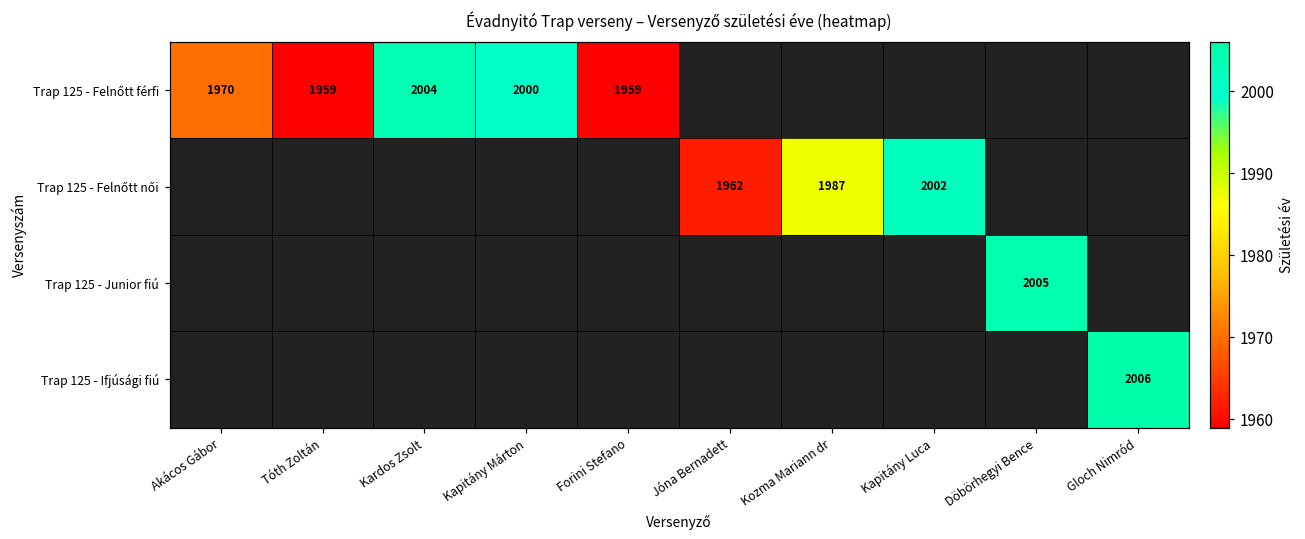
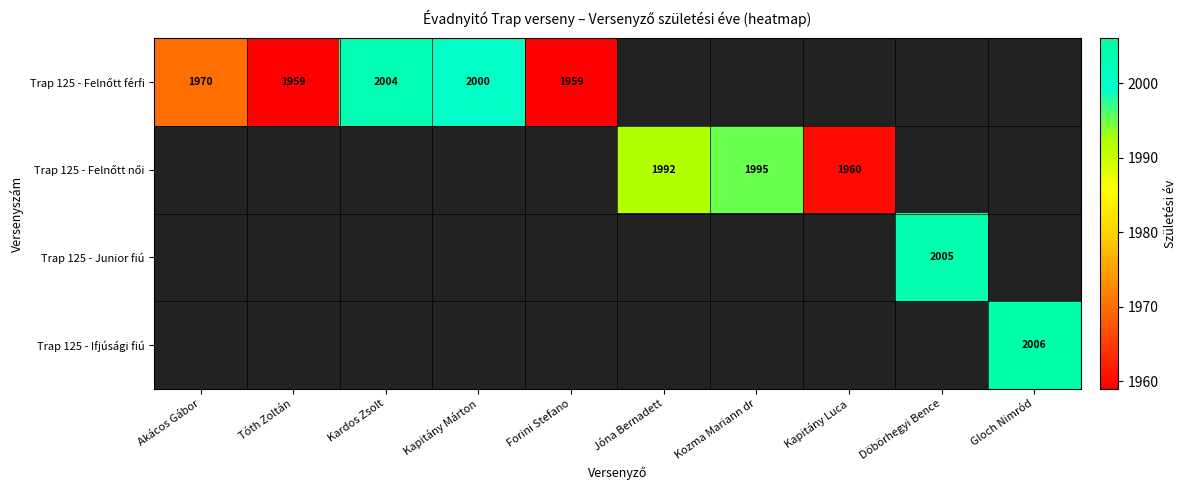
  {
    "Trap 125 - Felnőtt férfi": {
      "Akácos Gábor": 1970,
      "Tóth Zoltán": 1959,
      "Kardos Zsolt": 2004,
      "Kapitány Márton": 2000,
      "Forini Stefano": 1959
    },
    "Trap 125 - Felnőtt női": {
-     "Jóna Bernadett": 1962,
-     "Kozma Mariann dr": 1987,
-     "Kapitány Luca": 2002
+     "Jóna Bernadett": 1992,
+     "Kozma Mariann dr": 1995,
+     "Kapitány Luca": 1960
    },
    "Trap 125 - Junior fiú": {
      "Döbörhegyi Bence": 2005
    },
    "Trap 125 - Ifjúsági fiú": {
      "Gloch Nimród": 2006
    }
  }
